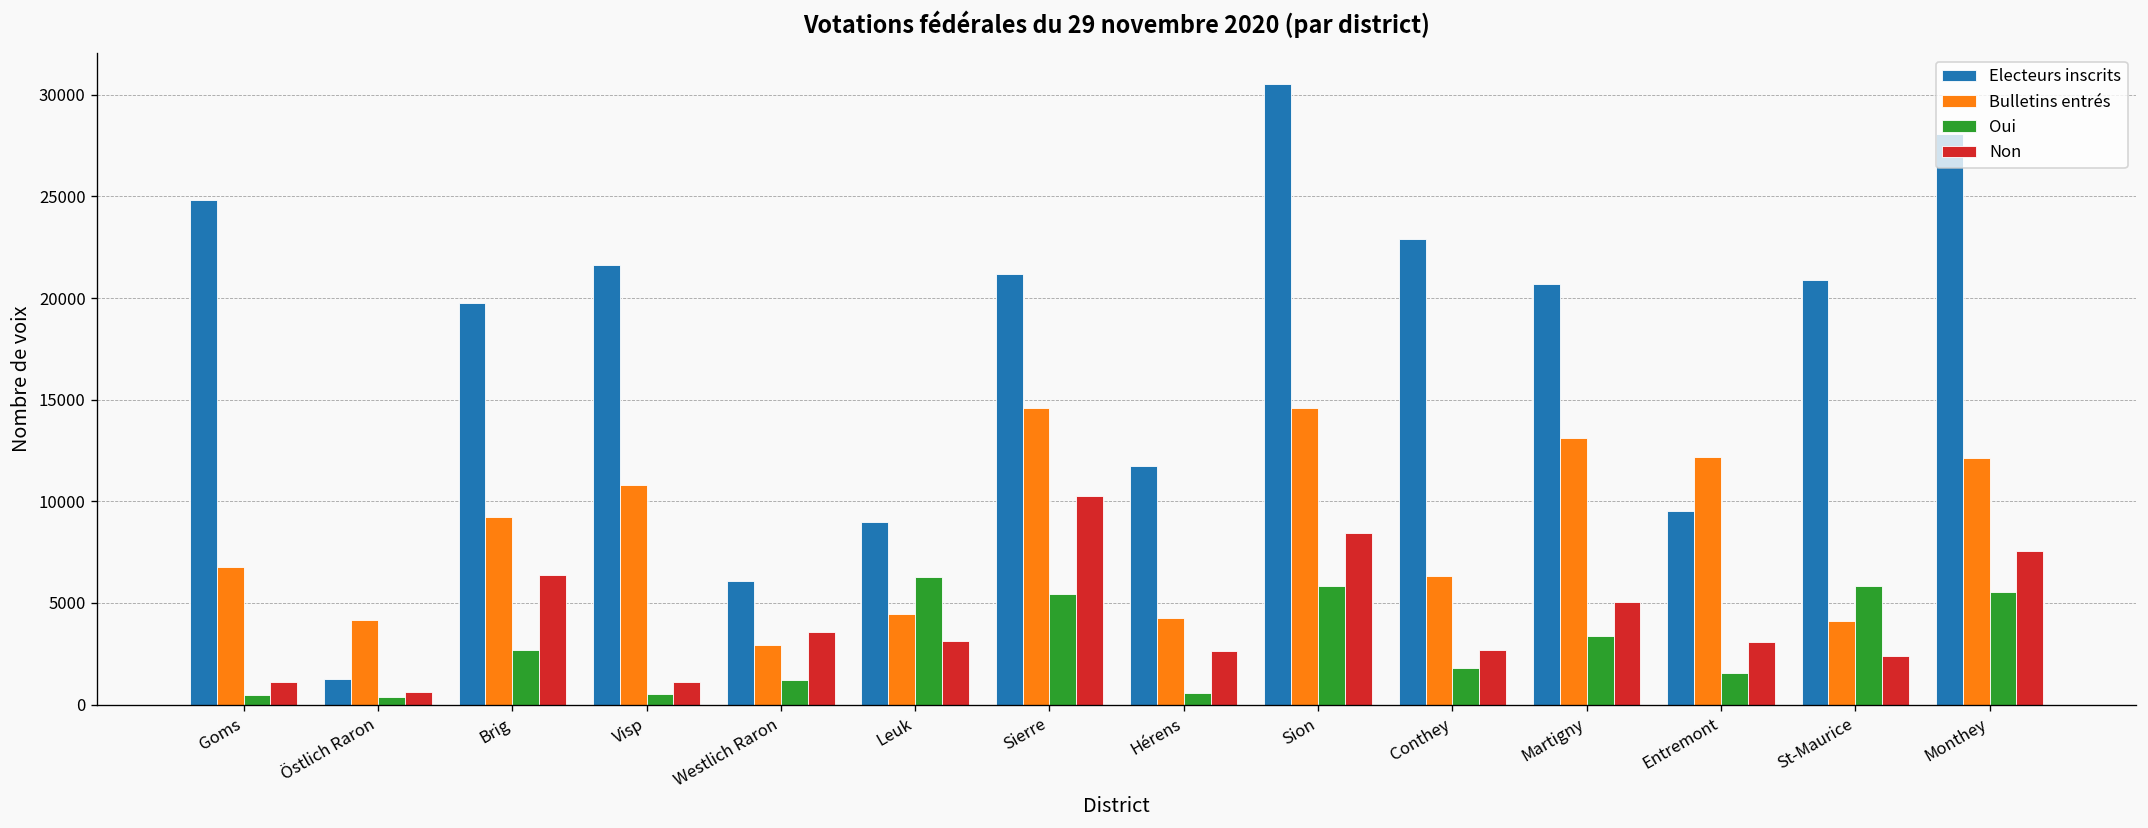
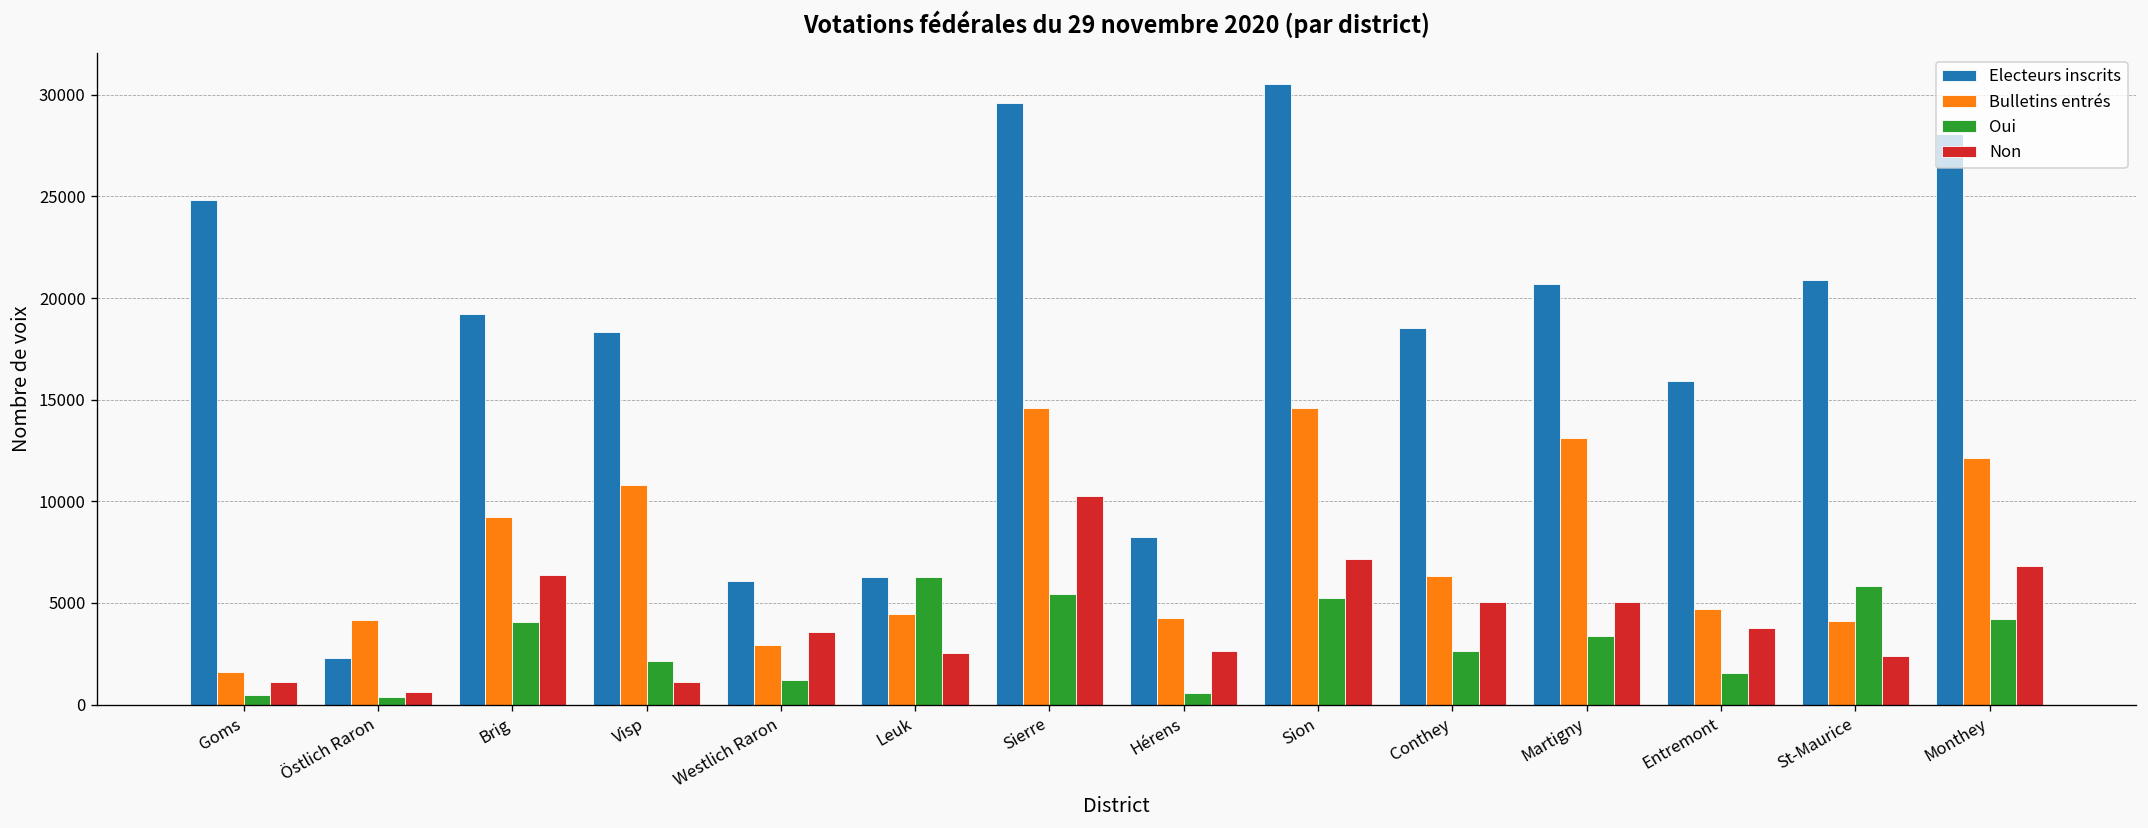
  {
    "Electeurs inscrits": {
      "Goms": 24800,
-     "Östlich Raron": 1200,
-     "Brig": 19800,
-     "Visp": 21600,
+     "Östlich Raron": 2300,
+     "Brig": 19200,
+     "Visp": 18300,
      "Westlich Raron": 6100,
-     "Leuk": 9000,
-     "Sierre": 21200,
-     "Hérens": 11700,
+     "Leuk": 6300,
+     "Sierre": 29600,
+     "Hérens": 8200,
      "Sion": 30500,
-     "Conthey": 22900,
+     "Conthey": 18500,
      "Martigny": 20700,
-     "Entremont": 9500,
+     "Entremont": 15900,
      "St-Maurice": 20900
    },
    "Bulletins entrés": {
-     "Goms": 6700,
+     "Goms": 1600,
      "Östlich Raron": 4200,
      "Brig": 9200,
      "Visp": 10800,
      "Westlich Raron": 2900,
      "Leuk": 4400,
      "Sierre": 14600,
      "Hérens": 4300,
      "Sion": 14600,
      "Conthey": 6300,
      "Martigny": 13100,
-     "Entremont": 12200,
+     "Entremont": 4700,
      "St-Maurice": 4100,
      "Monthey": 12100
    },
    "Oui": {
      "Goms": 500,
      "Östlich Raron": 400,
-     "Brig": 2700,
-     "Visp": 500,
+     "Brig": 4100,
+     "Visp": 2200,
      "Westlich Raron": 1200,
      "Leuk": 6300,
      "Sierre": 5500,
      "Hérens": 600,
-     "Sion": 5800,
-     "Conthey": 1800,
+     "Sion": 5200,
+     "Conthey": 2600,
      "Martigny": 3400,
      "Entremont": 1500,
      "St-Maurice": 5900,
-     "Monthey": 5500
+     "Monthey": 4200
    },
    "Non": {
      "Goms": 1100,
      "Östlich Raron": 600,
      "Brig": 6400,
      "Visp": 1100,
      "Westlich Raron": 3600,
-     "Leuk": 3100,
+     "Leuk": 2500,
      "Sierre": 10300,
      "Hérens": 2600,
-     "Sion": 8400,
-     "Conthey": 2700,
+     "Sion": 7100,
+     "Conthey": 5100,
      "Martigny": 5100,
-     "Entremont": 3100,
+     "Entremont": 3800,
      "St-Maurice": 2400,
-     "Monthey": 7500
+     "Monthey": 6800
    }
  }
